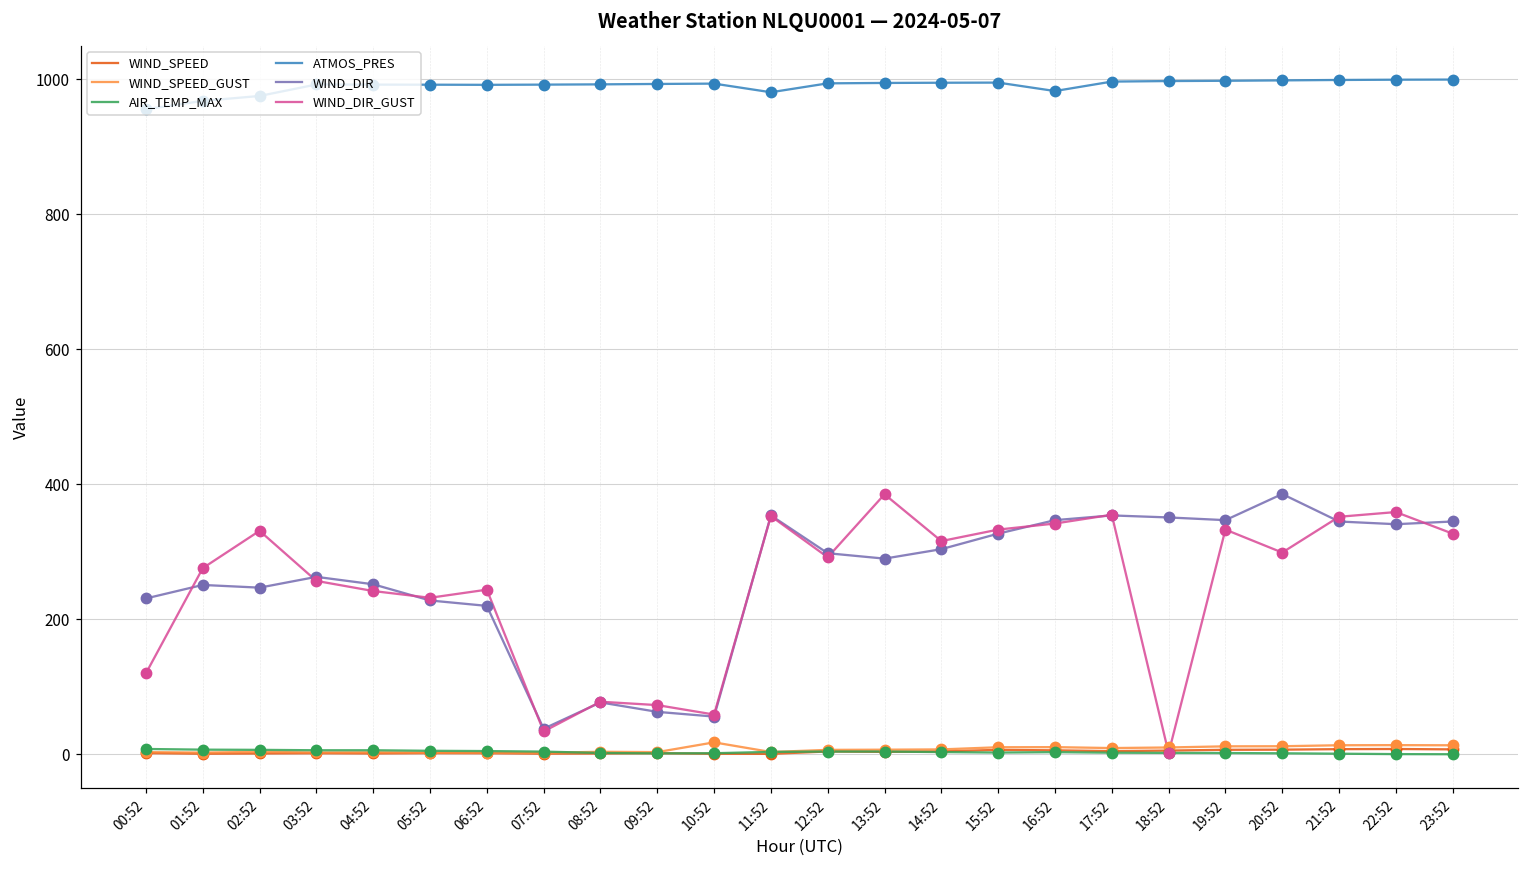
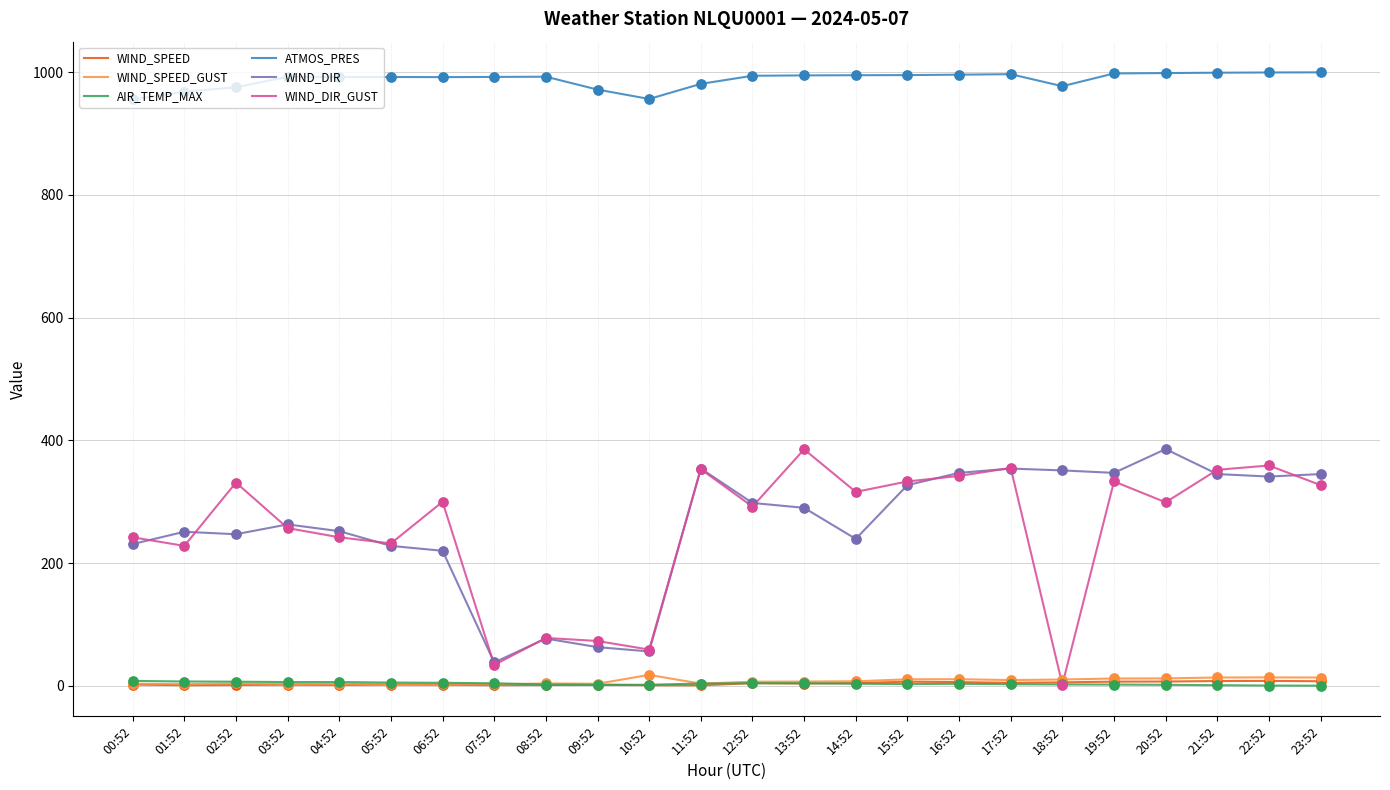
  {
    "WIND_SPEED": {
      "19:52": 10,
      "20:52": 10,
      "21:52": 10,
      "22:52": 10,
      "23:52": 10
    },
    "WIND_SPEED_GUST": {
      "10:52": 20,
      "16:52": 10,
      "17:52": 10,
      "18:52": 10,
      "19:52": 10,
      "20:52": 10,
      "21:52": 10,
      "22:52": 10,
      "23:52": 10
    },
    "AIR_TEMP_MAX": {
      "00:52": 10,
      "01:52": 10,
      "19:52": 0,
      "20:52": 0,
      "21:52": 0,
      "22:52": 0,
      "23:52": 0
    },
    "ATMOS_PRES": {
      "05:52": 990,
      "06:52": 990,
      "07:52": 990,
      "08:52": 990,
-     "09:52": 990,
-     "10:52": 990,
+     "09:52": 970,
+     "10:52": 960,
      "11:52": 980,
      "12:52": 990,
      "13:52": 990,
      "14:52": 1000,
      "15:52": 1000,
-     "16:52": 980,
+     "16:52": 1000,
      "17:52": 1000,
-     "18:52": 1000,
+     "18:52": 980,
      "19:52": 1000,
      "20:52": 1000,
      "21:52": 1000,
      "22:52": 1000,
      "23:52": 1000
    },
    "WIND_DIR": {
      "00:52": 230,
      "01:52": 250,
      "02:52": 250,
      "03:52": 260,
      "04:52": 250,
      "06:52": 220,
      "09:52": 60,
      "12:52": 300,
      "13:52": 290,
-     "14:52": 300,
+     "14:52": 240,
      "15:52": 330,
      "16:52": 350,
      "18:52": 350,
      "19:52": 350,
      "20:52": 390,
      "21:52": 350,
      "22:52": 340,
      "23:52": 350
    },
    "WIND_DIR_GUST": {
-     "00:52": 120,
-     "01:52": 280,
+     "00:52": 240,
+     "01:52": 230,
      "02:52": 330,
      "03:52": 260,
      "04:52": 240,
-     "06:52": 240,
+     "06:52": 300,
      "09:52": 70,
      "12:52": 290,
      "13:52": 390,
      "14:52": 320,
      "15:52": 330,
      "16:52": 340,
      "19:52": 330,
      "20:52": 300,
      "21:52": 350,
      "22:52": 360,
      "23:52": 330
    }
  }
